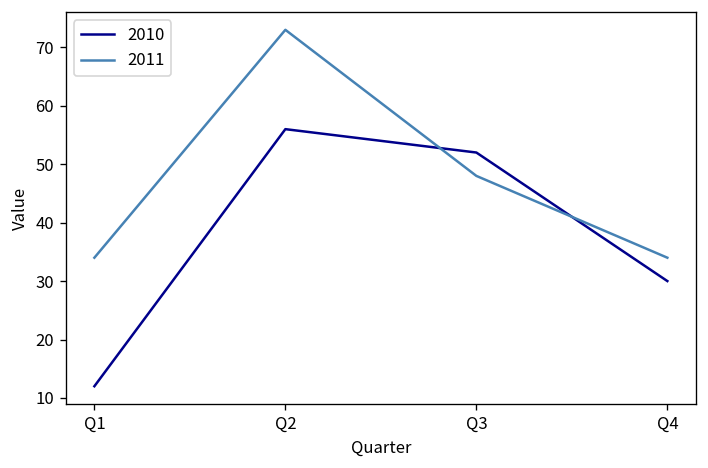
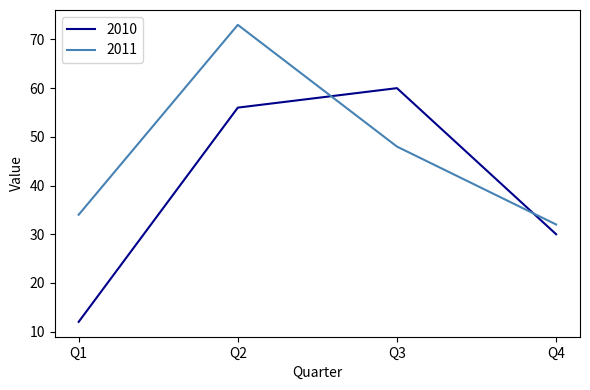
  {
    "2010": {
      "Q1": 12,
      "Q2": 56,
-     "Q3": 52,
+     "Q3": 60,
      "Q4": 30
    },
    "2011": {
      "Q1": 34,
      "Q2": 73,
      "Q3": 48,
-     "Q4": 34
+     "Q4": 32
    }
  }
